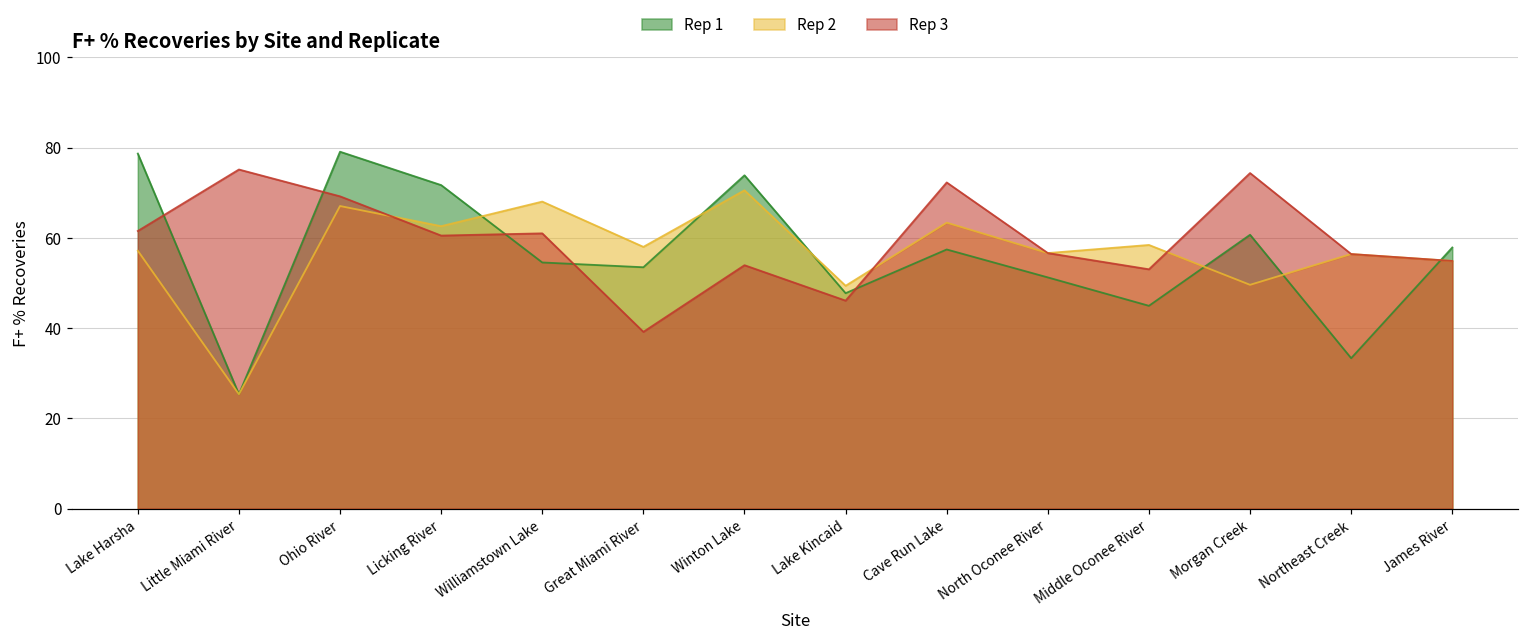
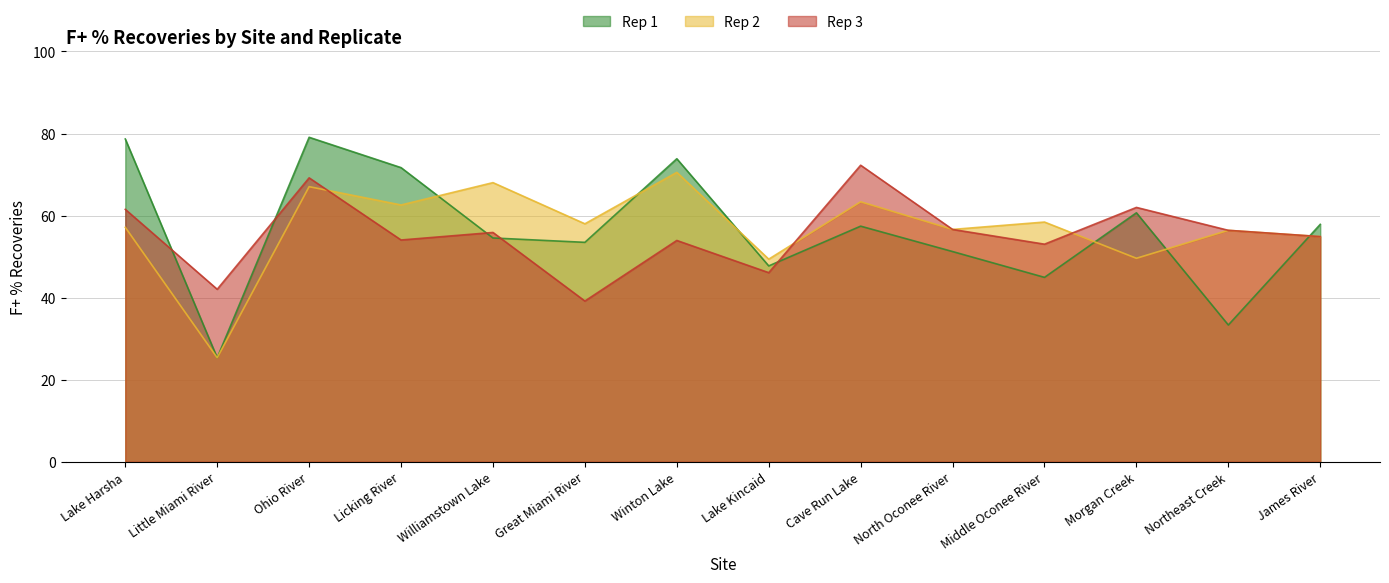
  {
    "Rep 1": {
      "Lake Harsha": 79,
      "Ohio River": 79,
      "Licking River": 72,
      "Williamstown Lake": 55,
      "Great Miami River": 53,
      "Winton Lake": 74,
      "Lake Kincaid": 48,
      "Cave Run Lake": 57,
      "North Oconee River": 51,
      "Middle Oconee River": 45,
      "Morgan Creek": 61,
      "Northeast Creek": 33,
      "James River": 58
    },
    "Rep 2": {
      "Lake Harsha": 57,
      "Ohio River": 67,
      "Licking River": 63,
      "Williamstown Lake": 68,
      "Great Miami River": 58,
      "Winton Lake": 71,
      "Lake Kincaid": 49,
      "Cave Run Lake": 63,
      "Middle Oconee River": 58,
      "Morgan Creek": 50
    },
    "Rep 3": {
      "Lake Harsha": 62,
-     "Little Miami River": 75,
+     "Little Miami River": 42,
      "Ohio River": 69,
-     "Licking River": 61,
-     "Williamstown Lake": 61,
+     "Licking River": 54,
+     "Williamstown Lake": 56,
      "Great Miami River": 39,
      "Winton Lake": 54,
      "Lake Kincaid": 46,
      "Cave Run Lake": 72,
      "Middle Oconee River": 53,
-     "Morgan Creek": 74
+     "Morgan Creek": 62
    }
  }
